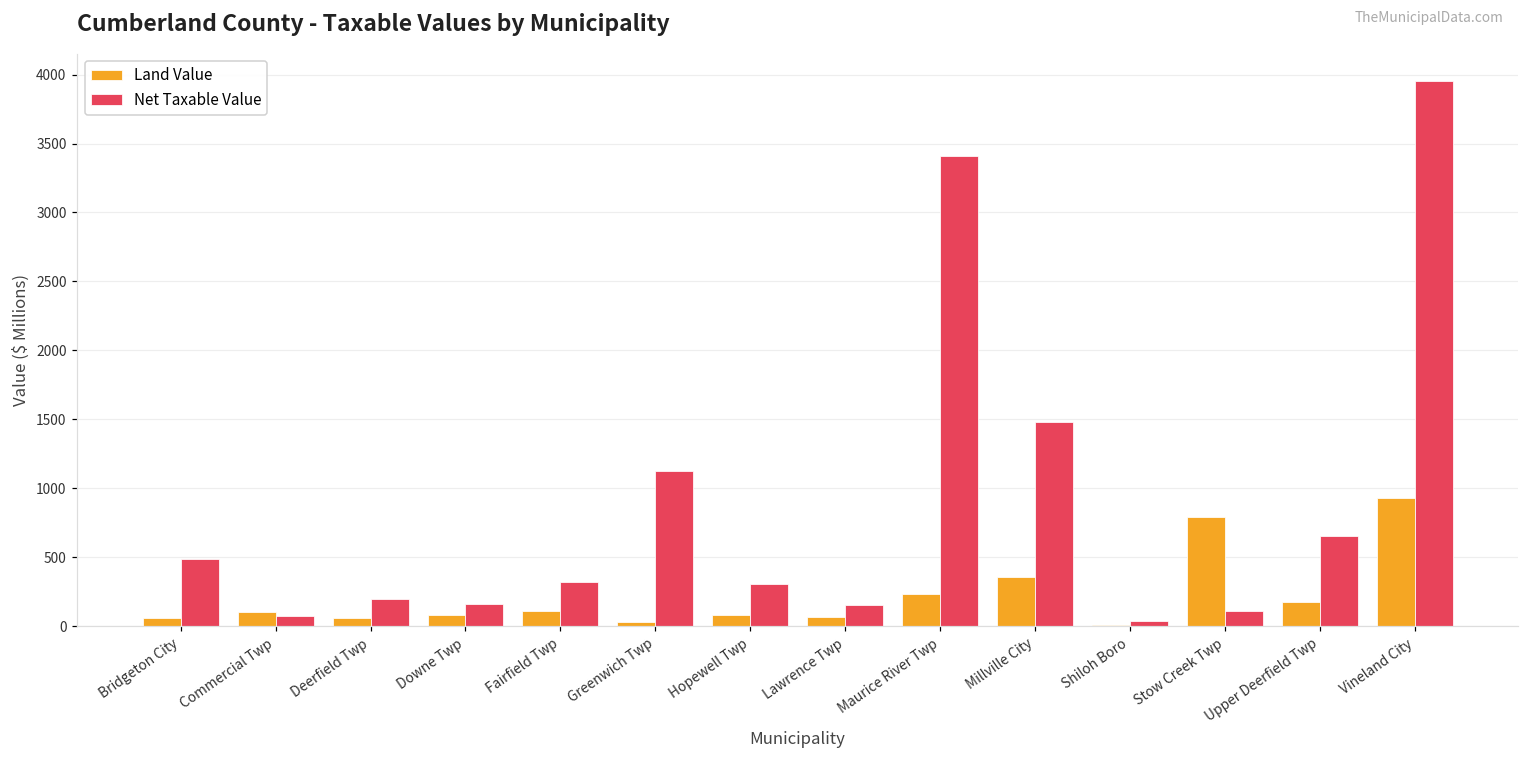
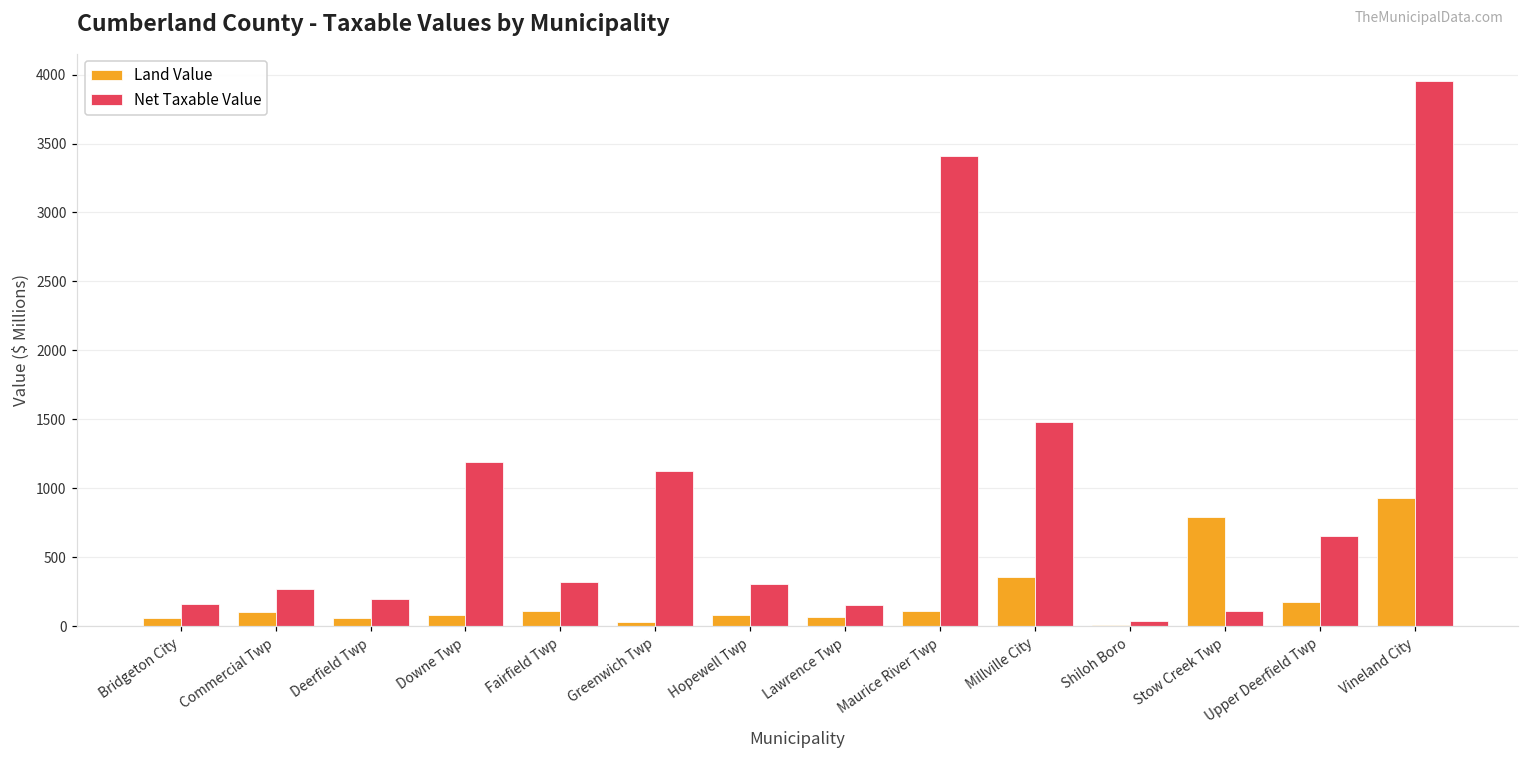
  {
    "Land Value": {
      "Bridgeton City": 60,
      "Commercial Twp": 100,
      "Deerfield Twp": 60,
      "Downe Twp": 80,
      "Fairfield Twp": 110,
      "Greenwich Twp": 30,
      "Hopewell Twp": 80,
      "Lawrence Twp": 60,
-     "Maurice River Twp": 230,
+     "Maurice River Twp": 110,
      "Millville City": 350,
      "Stow Creek Twp": 790,
      "Upper Deerfield Twp": 170,
      "Vineland City": 930
    },
    "Net Taxable Value": {
-     "Bridgeton City": 490,
-     "Commercial Twp": 70,
+     "Bridgeton City": 160,
+     "Commercial Twp": 270,
      "Deerfield Twp": 200,
-     "Downe Twp": 160,
+     "Downe Twp": 1190,
      "Fairfield Twp": 320,
      "Greenwich Twp": 1120,
      "Hopewell Twp": 310,
      "Lawrence Twp": 150,
      "Maurice River Twp": 3410,
      "Millville City": 1480,
      "Shiloh Boro": 30,
      "Stow Creek Twp": 110,
      "Upper Deerfield Twp": 660,
      "Vineland City": 3950
    }
  }
